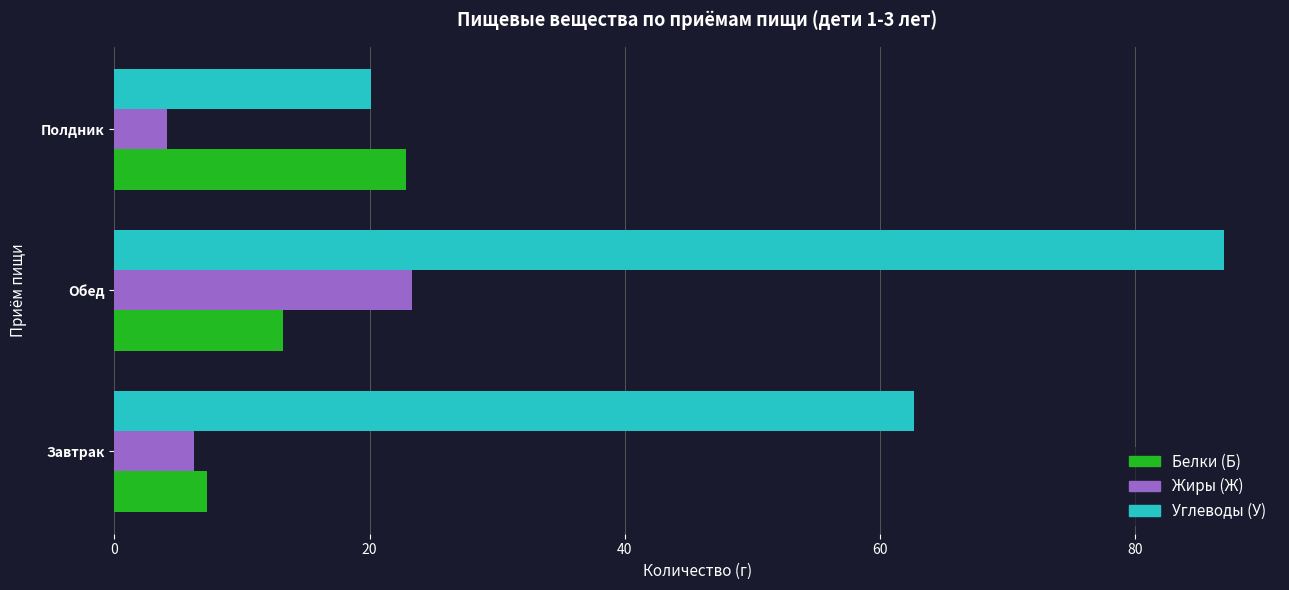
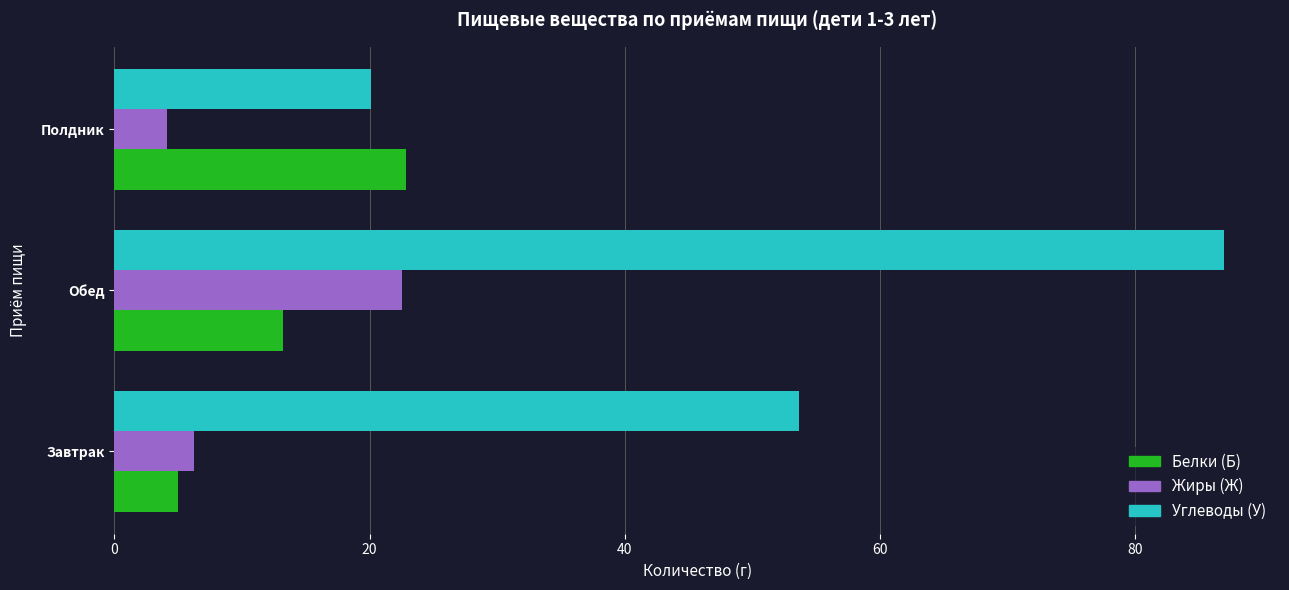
  {
    "Белки (Б)": {
      "Полдник": 22.8,
      "Обед": 13.2,
-     "Завтрак": 7.3
+     "Завтрак": 5.0
    },
    "Жиры (Ж)": {
      "Полдник": 4.1,
-     "Обед": 23.3,
+     "Обед": 22.6,
      "Завтрак": 6.2
    },
    "Углеводы (У)": {
      "Полдник": 20.1,
      "Обед": 87.0,
-     "Завтрак": 62.7
+     "Завтрак": 53.7
    }
  }
